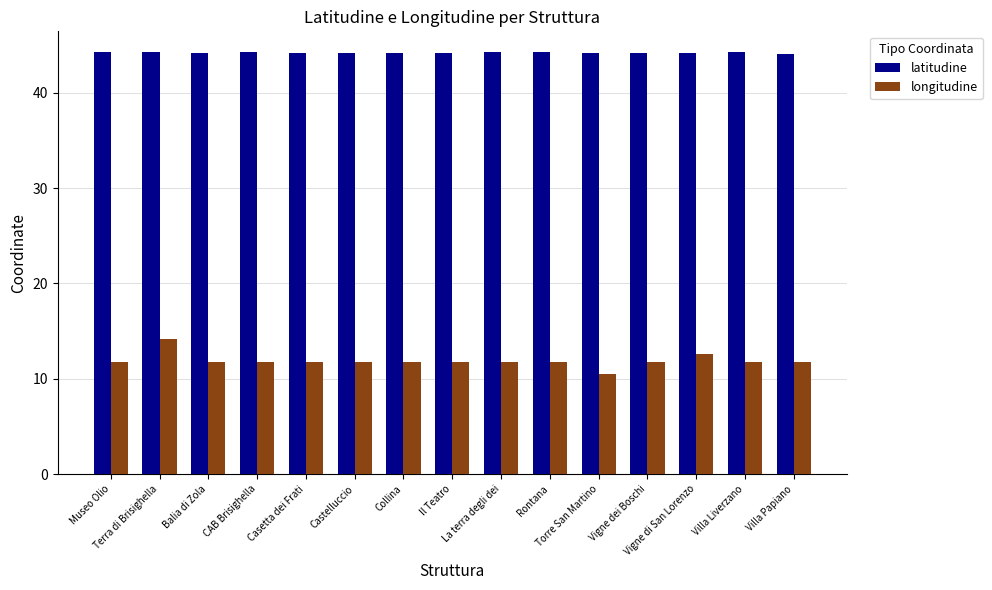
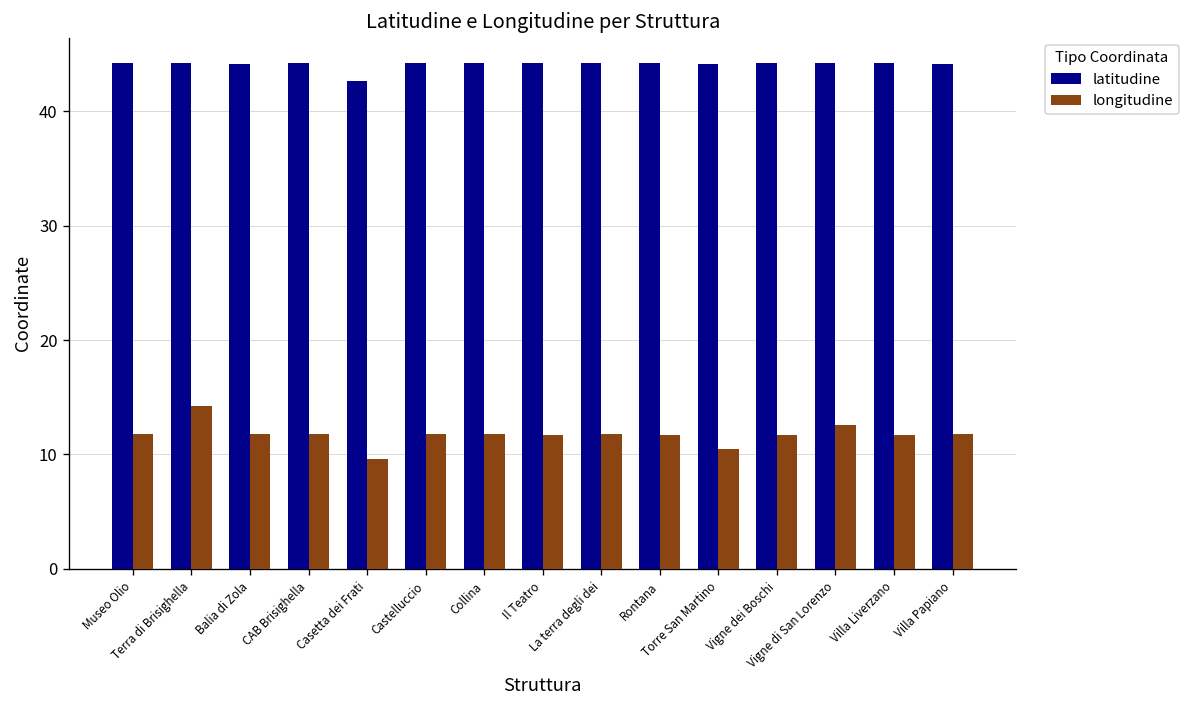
  {
    "latitudine": {
      "Museo Olio": 44,
      "Terra di Brisighella": 44,
      "Balia di Zola": 44,
      "CAB Brisighella": 44,
-     "Casetta dei Frati": 44,
+     "Casetta dei Frati": 43,
      "Castelluccio": 44,
      "Collina": 44,
      "Il Teatro": 44,
      "La terra degli dei": 44,
      "Rontana": 44,
      "Torre San Martino": 44,
      "Vigne dei Boschi": 44,
      "Vigne di San Lorenzo": 44,
      "Villa Liverzano": 44,
      "Villa Papiano": 44
    },
    "longitudine": {
      "Museo Olio": 12,
      "Terra di Brisighella": 14,
      "Balia di Zola": 12,
      "CAB Brisighella": 12,
-     "Casetta dei Frati": 12,
+     "Casetta dei Frati": 10,
      "Castelluccio": 12,
      "Collina": 12,
      "Il Teatro": 12,
      "La terra degli dei": 12,
      "Rontana": 12,
      "Torre San Martino": 11,
      "Vigne dei Boschi": 12,
      "Vigne di San Lorenzo": 13,
      "Villa Liverzano": 12,
      "Villa Papiano": 12
    }
  }
